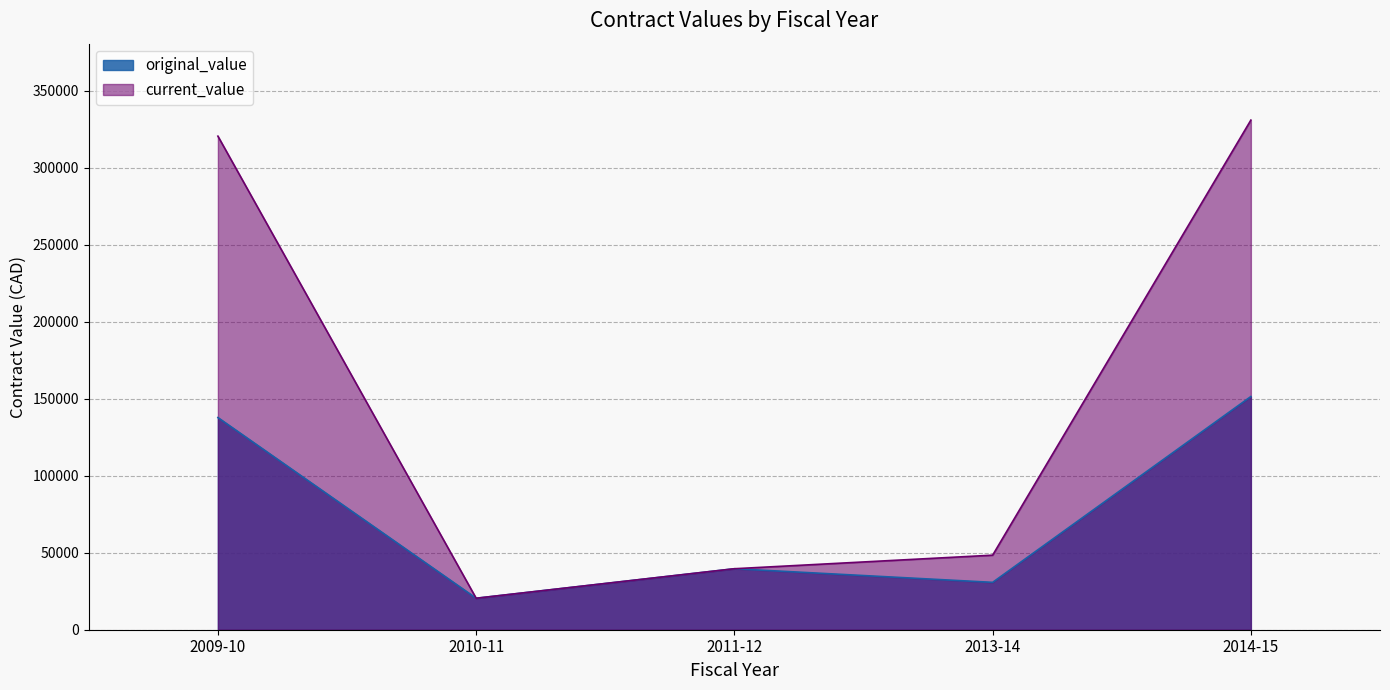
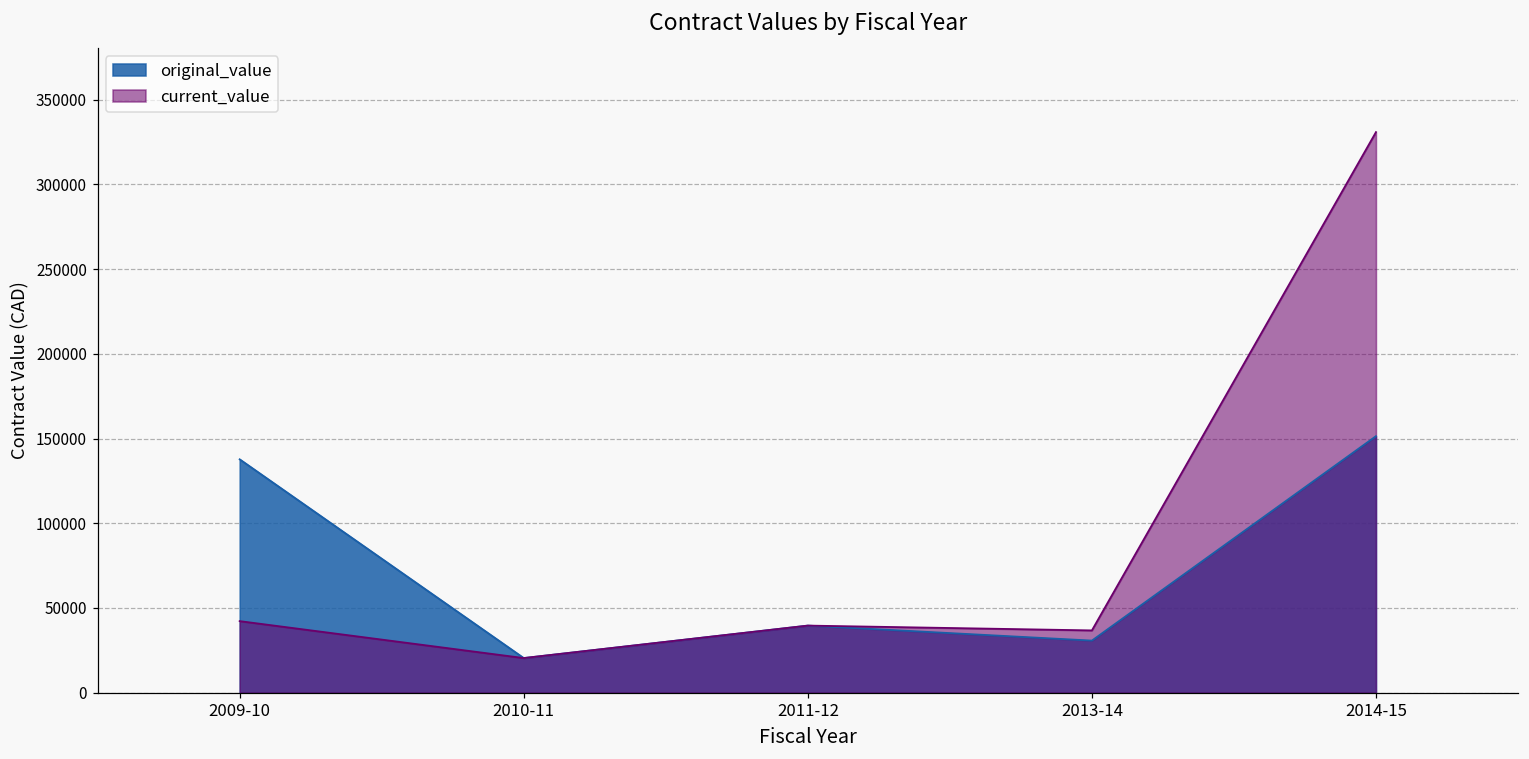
  {
    "original_value": {
      "2009-10": 138000,
      "2013-14": 31000,
      "2014-15": 151000
    },
    "current_value": {
-     "2009-10": 320000,
-     "2013-14": 48000,
+     "2009-10": 42000,
+     "2013-14": 37000,
      "2014-15": 331000
    }
  }
